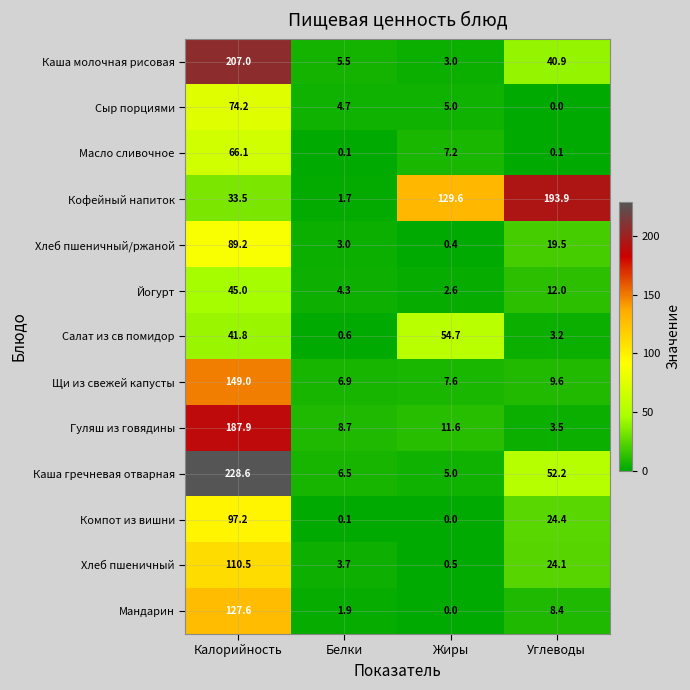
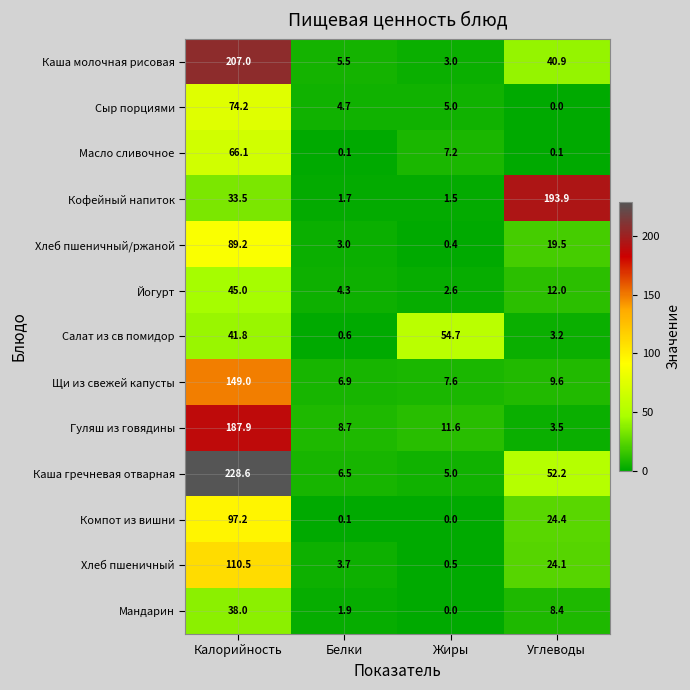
  {
    "Каша молочная рисовая": {
      "Калорийность": 207.0,
      "Белки": 5.5,
      "Жиры": 3.0,
      "Углеводы": 40.9
    },
    "Сыр порциями": {
      "Калорийность": 74.2,
      "Белки": 4.7,
      "Жиры": 5.0,
      "Углеводы": 0.0
    },
    "Масло сливочное": {
      "Калорийность": 66.1,
      "Белки": 0.1,
      "Жиры": 7.2,
      "Углеводы": 0.1
    },
    "Кофейный напиток": {
      "Калорийность": 33.5,
      "Белки": 1.7,
-     "Жиры": 129.6,
+     "Жиры": 1.5,
      "Углеводы": 193.9
    },
    "Хлеб пшеничный/ржаной": {
      "Калорийность": 89.2,
      "Белки": 3.0,
      "Жиры": 0.4,
      "Углеводы": 19.5
    },
    "Йогурт": {
      "Калорийность": 45.0,
      "Белки": 4.3,
      "Жиры": 2.6,
      "Углеводы": 12.0
    },
    "Салат из св помидор": {
      "Калорийность": 41.8,
      "Белки": 0.6,
      "Жиры": 54.7,
      "Углеводы": 3.2
    },
    "Щи из свежей капусты": {
      "Калорийность": 149.0,
      "Белки": 6.9,
      "Жиры": 7.6,
      "Углеводы": 9.6
    },
    "Гуляш из говядины": {
      "Калорийность": 187.9,
      "Белки": 8.7,
      "Жиры": 11.6,
      "Углеводы": 3.5
    },
    "Каша гречневая отварная": {
      "Калорийность": 228.6,
      "Белки": 6.5,
      "Жиры": 5.0,
      "Углеводы": 52.2
    },
    "Компот из вишни": {
      "Калорийность": 97.2,
      "Белки": 0.1,
      "Жиры": 0.0,
      "Углеводы": 24.4
    },
    "Хлеб пшеничный": {
      "Калорийность": 110.5,
      "Белки": 3.7,
      "Жиры": 0.5,
      "Углеводы": 24.1
    },
    "Мандарин": {
-     "Калорийность": 127.6,
+     "Калорийность": 38.0,
      "Белки": 1.9,
      "Жиры": 0.0,
      "Углеводы": 8.4
    }
  }
